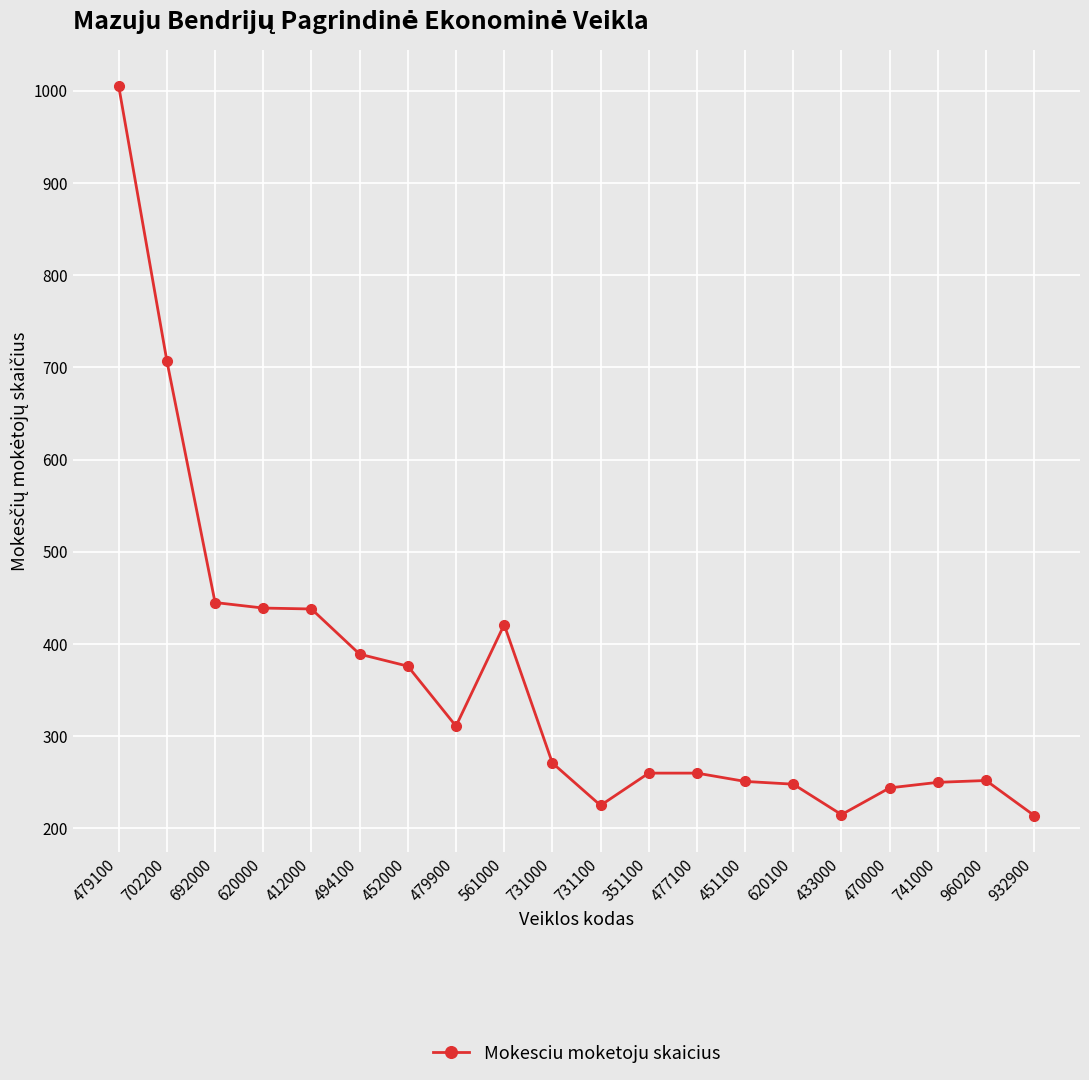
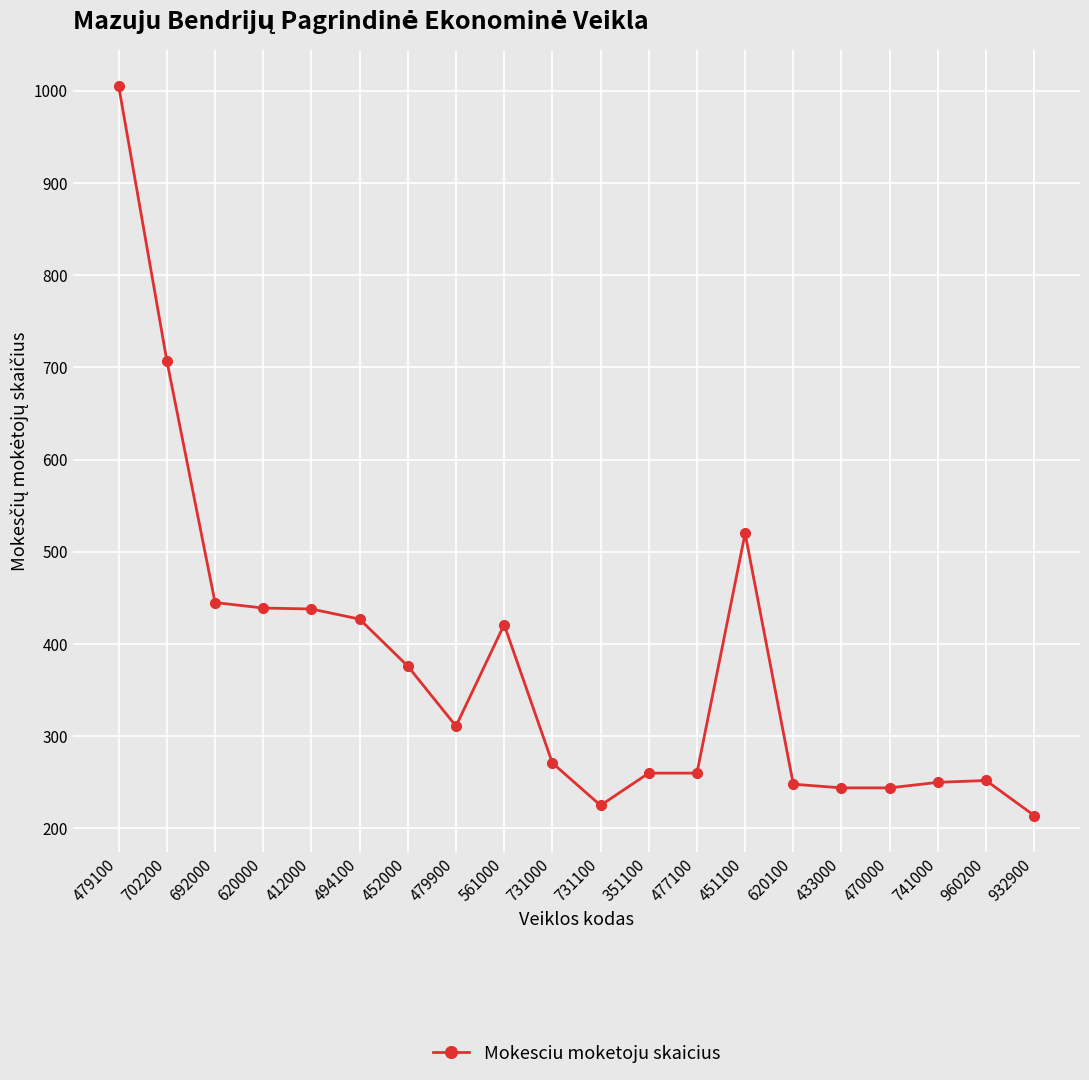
  {
    "479100": 1010,
    "702200": 710,
    "692000": 450,
    "620000": 440,
    "412000": 440,
-   "494100": 390,
+   "494100": 430,
    "452000": 380,
    "479900": 310,
    "561000": 420,
    "731000": 270,
    "731100": 230,
    "351100": 260,
    "477100": 260,
-   "451100": 250,
+   "451100": 520,
    "620100": 250,
-   "433000": 220,
+   "433000": 240,
    "470000": 240,
    "741000": 250,
    "960200": 250,
    "932900": 210
  }
